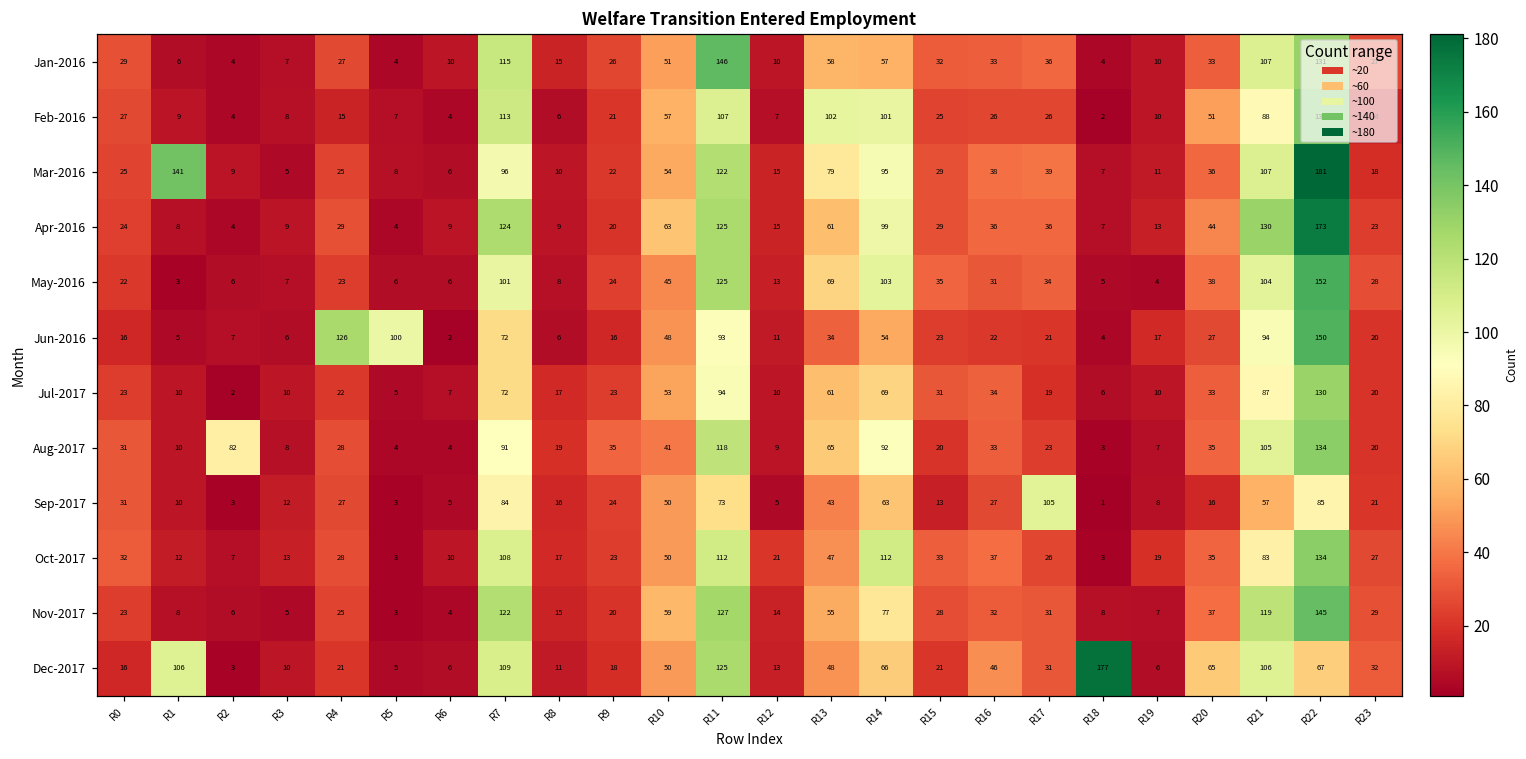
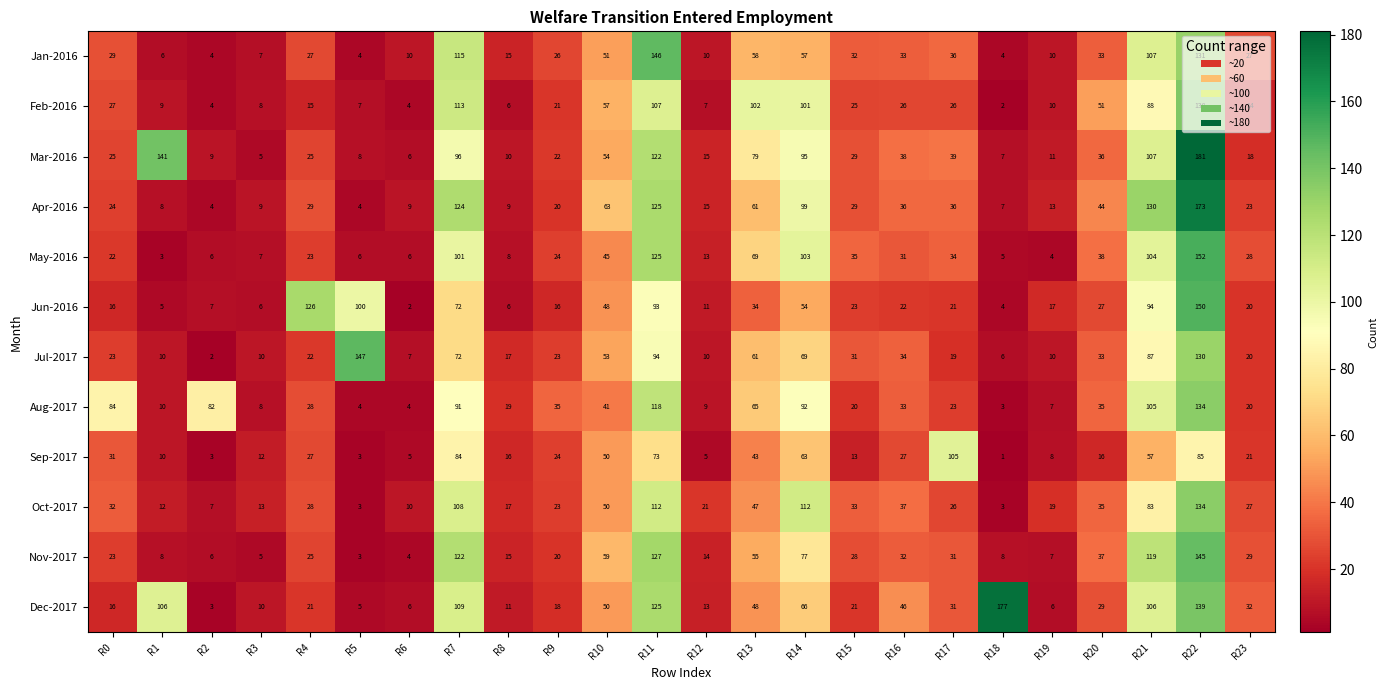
  {
    "Jul-2017": {
      "R0": 23,
      "R1": 10,
      "R2": 2,
      "R3": 10,
      "R4": 22,
-     "R5": 5,
+     "R5": 147,
      "R6": 7,
      "R7": 72,
      "R8": 17,
      "R9": 23,
      "R10": 53,
      "R11": 94,
      "R12": 10,
      "R13": 61,
      "R14": 69,
      "R15": 31,
      "R16": 34,
      "R17": 19,
      "R18": 6,
      "R19": 10,
      "R20": 33,
      "R21": 87,
      "R22": 130,
      "R23": 20
    },
    "Aug-2017": {
-     "R0": 31,
+     "R0": 84,
      "R1": 10,
      "R2": 82,
      "R3": 8,
      "R4": 28,
      "R5": 4,
      "R6": 4,
      "R7": 91,
      "R8": 19,
      "R9": 35,
      "R10": 41,
      "R11": 118,
      "R12": 9,
      "R13": 65,
      "R14": 92,
      "R15": 20,
      "R16": 33,
      "R17": 23,
      "R18": 3,
      "R19": 7,
      "R20": 35,
      "R21": 105,
      "R22": 134,
      "R23": 20
    },
    "Dec-2017": {
      "R0": 16,
      "R1": 106,
      "R2": 3,
      "R3": 10,
      "R4": 21,
      "R5": 5,
      "R6": 6,
      "R7": 109,
      "R8": 11,
      "R9": 18,
      "R10": 50,
      "R11": 125,
      "R12": 13,
      "R13": 48,
      "R14": 66,
      "R15": 21,
      "R16": 46,
      "R17": 31,
      "R18": 177,
      "R19": 6,
-     "R20": 65,
+     "R20": 29,
      "R21": 106,
-     "R22": 67,
+     "R22": 139,
      "R23": 32
    }
  }
